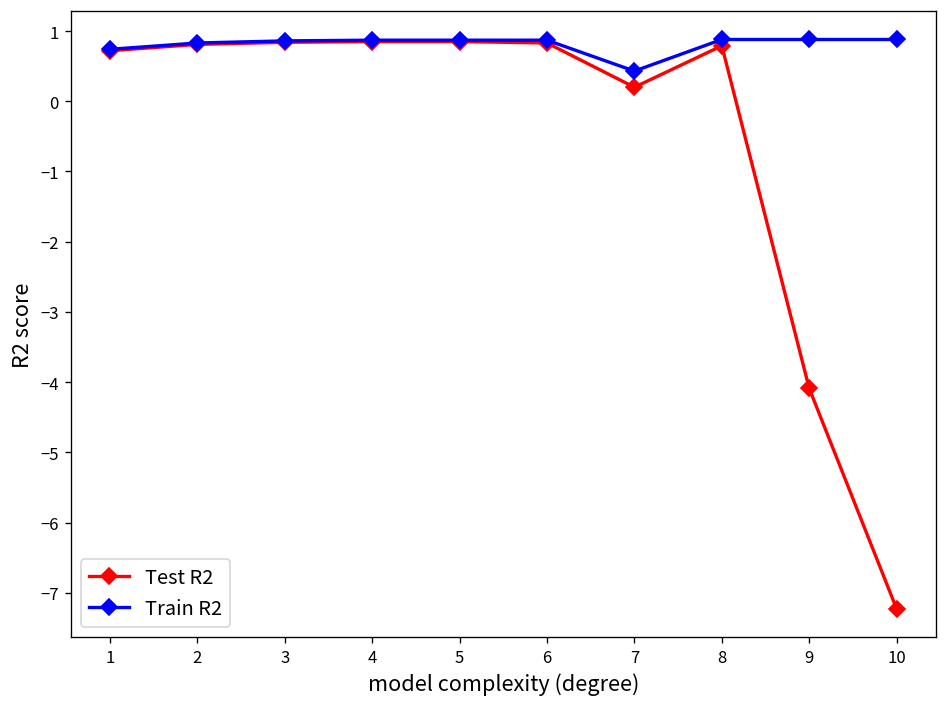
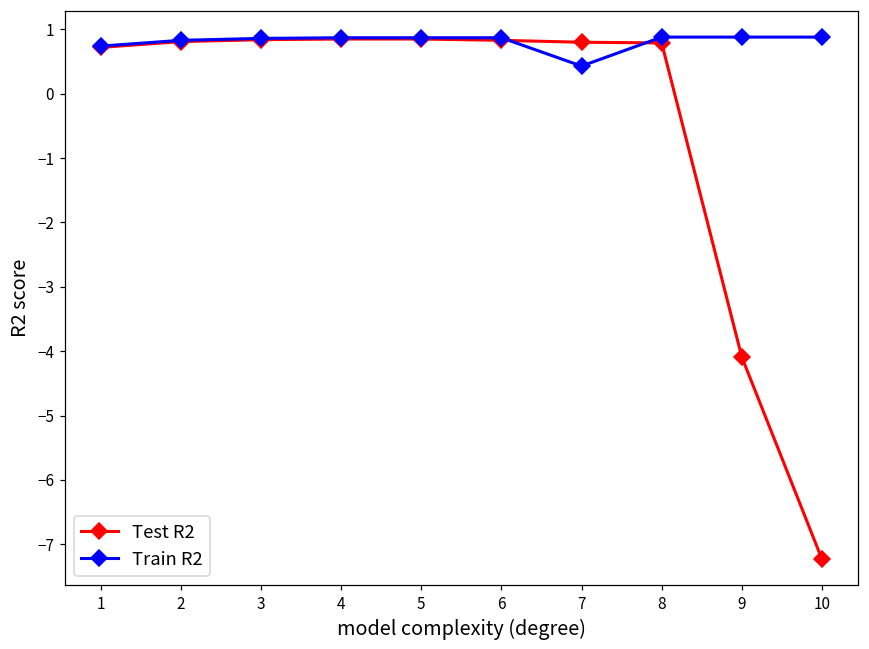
  {
    "Test R2": {
-     "7": 0.2,
+     "7": 0.8,
      "8": 0.8,
      "9": -4.1,
      "10": -7.2
    },
    "Train R2": {
      "7": 0.4,
      "8": 0.9,
      "9": 0.9,
      "10": 0.9
    }
  }
